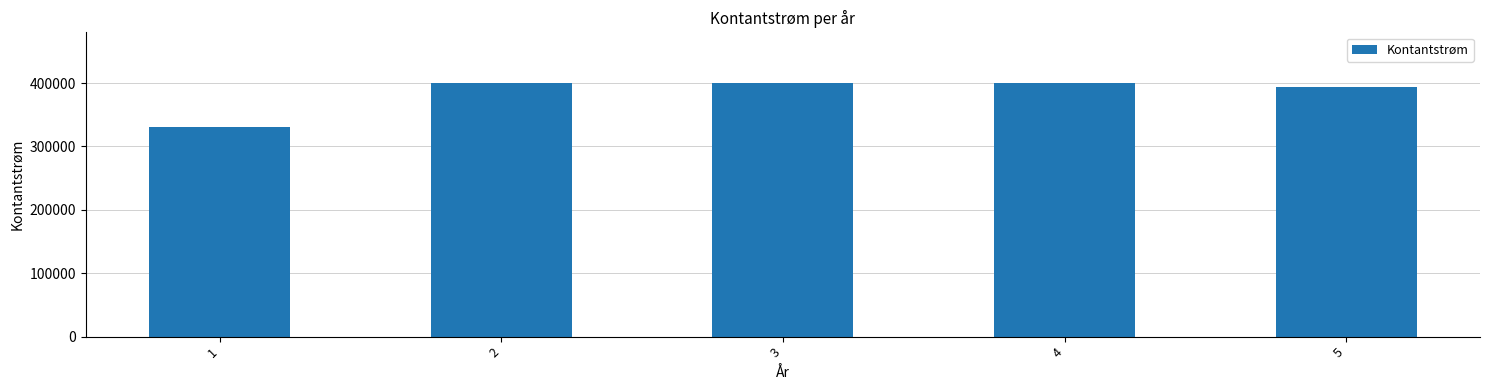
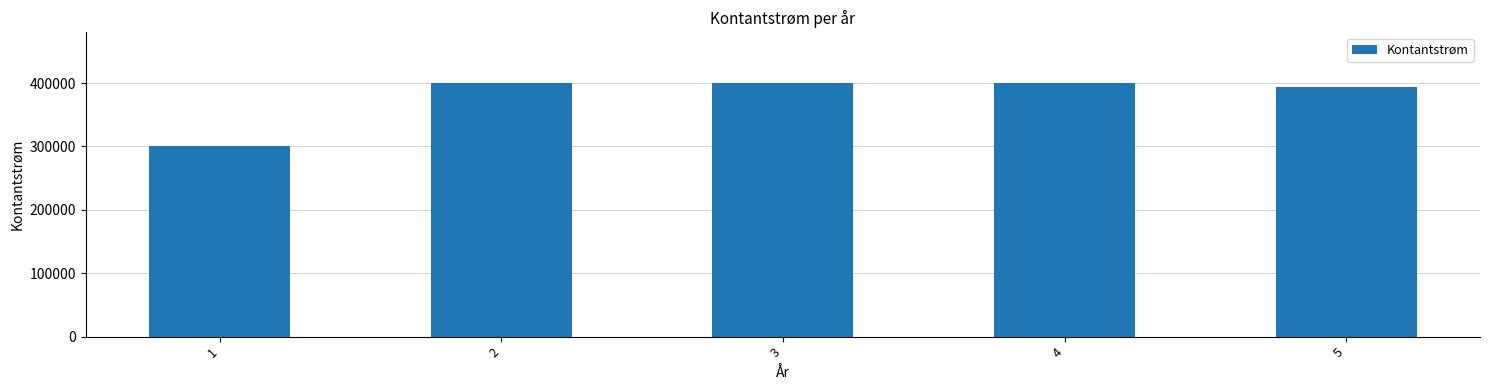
  {
-   "1": 330000,
+   "1": 300000,
    "2": 400000,
    "3": 400000,
    "4": 400000,
    "5": 390000
  }
